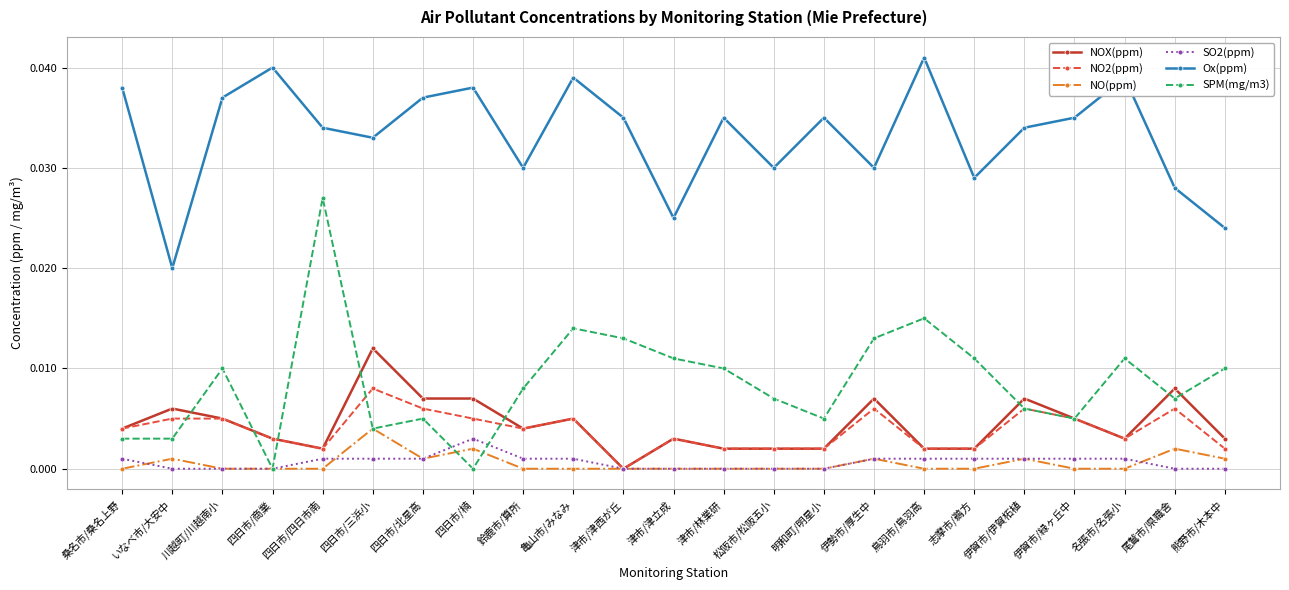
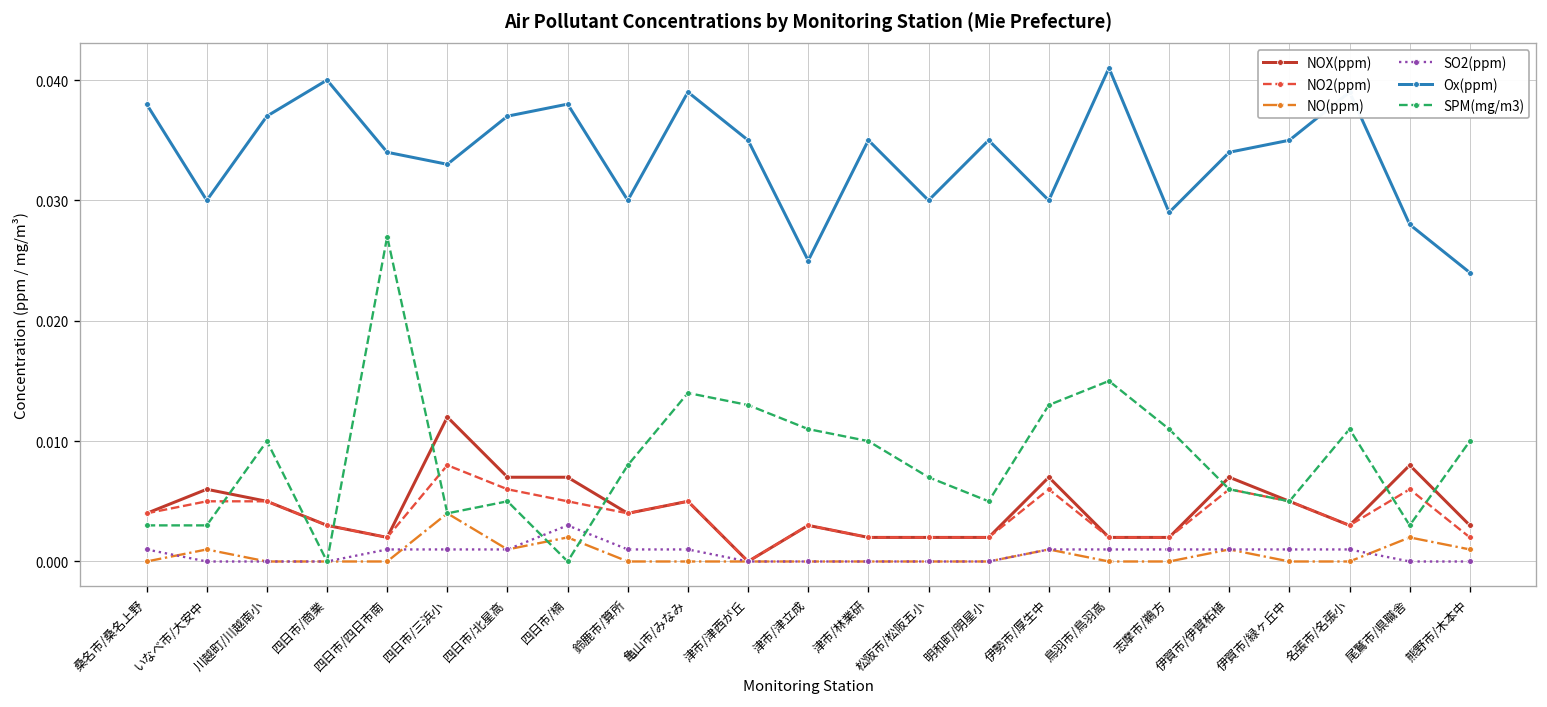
  {
    "SO2(ppm)": {
      "桑名市/桑名上野": 0.001,
      "いなべ市/大安中": 0.000,
      "四日市/四日市南": 0.001,
      "四日市/三浜小": 0.001,
      "四日市/楠": 0.003,
      "鈴鹿市/算所": 0.001,
      "亀山市/みなみ": 0.001,
      "鳥羽市/鳥羽高": 0.001,
      "志摩市/鵜方": 0.001,
      "伊賀市/緑ヶ丘中": 0.001,
      "名張市/名張小": 0.001,
      "尾鷲市/県職舎": 0.000,
      "熊野市/木本中": 0.000
    },
    "Ox(ppm)": {
      "桑名市/桑名上野": 0.0380,
-     "いなべ市/大安中": 0.02,
+     "いなべ市/大安中": 0.03,
      "川越町/川越南小": 0.0370,
      "四日市/商業": 0.04,
      "四日市/四日市南": 0.0340,
      "四日市/三浜小": 0.0330,
      "四日市/北星高": 0.0370,
      "四日市/楠": 0.0380,
      "鈴鹿市/算所": 0.03,
      "亀山市/みなみ": 0.0390,
      "津市/津西が丘": 0.0350,
      "津市/津立成": 0.0250,
      "津市/林業研": 0.0350,
      "松阪市/松阪五小": 0.03,
      "明和町/明星小": 0.0350,
      "伊勢市/厚生中": 0.03,
      "鳥羽市/鳥羽高": 0.0410,
      "志摩市/鵜方": 0.0290,
      "伊賀市/伊賀柘植": 0.0340,
      "伊賀市/緑ヶ丘中": 0.0350,
      "尾鷲市/県職舎": 0.0280,
      "熊野市/木本中": 0.0240
    },
    "SPM(mg/m3)": {
      "桑名市/桑名上野": 0.003,
      "いなべ市/大安中": 0.003,
      "川越町/川越南小": 0.010,
      "四日市/四日市南": 0.027,
      "四日市/北星高": 0.005,
      "四日市/楠": 0.000,
      "鈴鹿市/算所": 0.008,
      "亀山市/みなみ": 0.014,
      "津市/津西が丘": 0.013,
      "津市/津立成": 0.011,
      "津市/林業研": 0.010,
      "松阪市/松阪五小": 0.007,
      "明和町/明星小": 0.005,
      "伊勢市/厚生中": 0.013,
      "鳥羽市/鳥羽高": 0.015,
      "志摩市/鵜方": 0.011,
      "名張市/名張小": 0.011,
-     "尾鷲市/県職舎": 0.007,
+     "尾鷲市/県職舎": 0.003,
      "熊野市/木本中": 0.010
    }
  }
